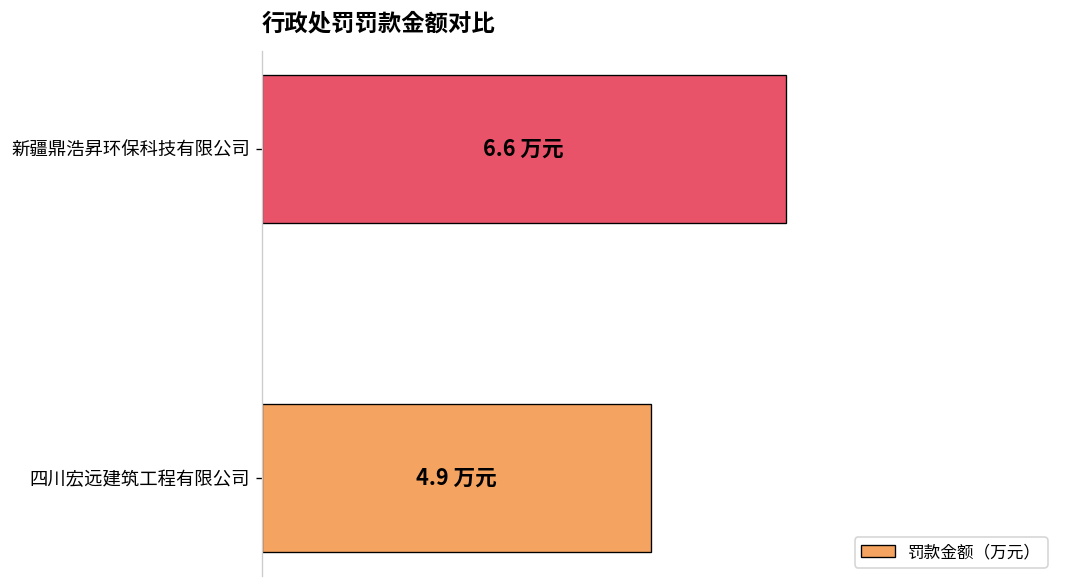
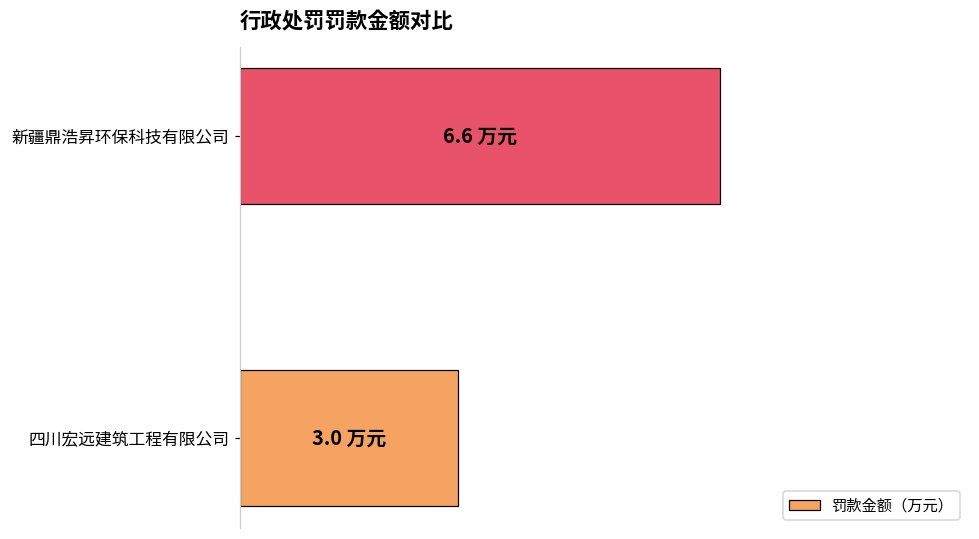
  {
    "新疆鼎浩昇环保科技有限公司": 6.6,
-   "四川宏远建筑工程有限公司": 4.9
+   "四川宏远建筑工程有限公司": 3.0
  }
